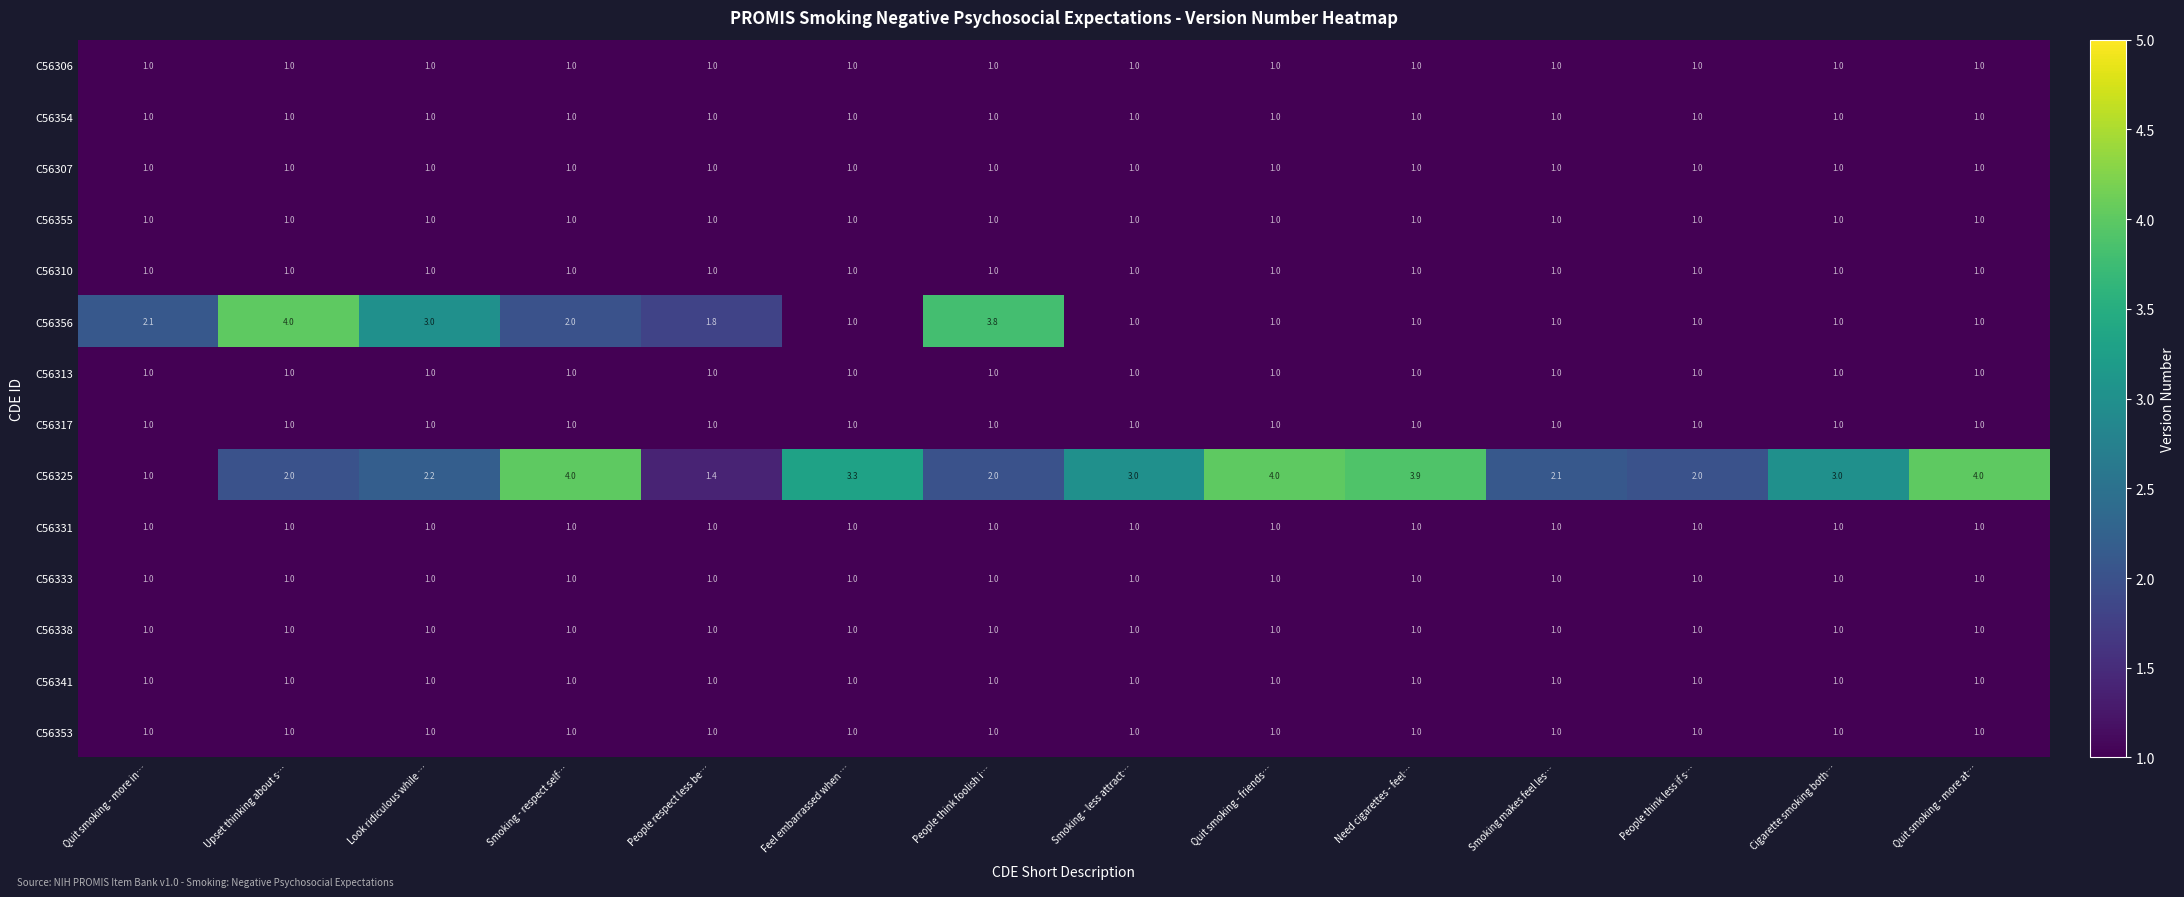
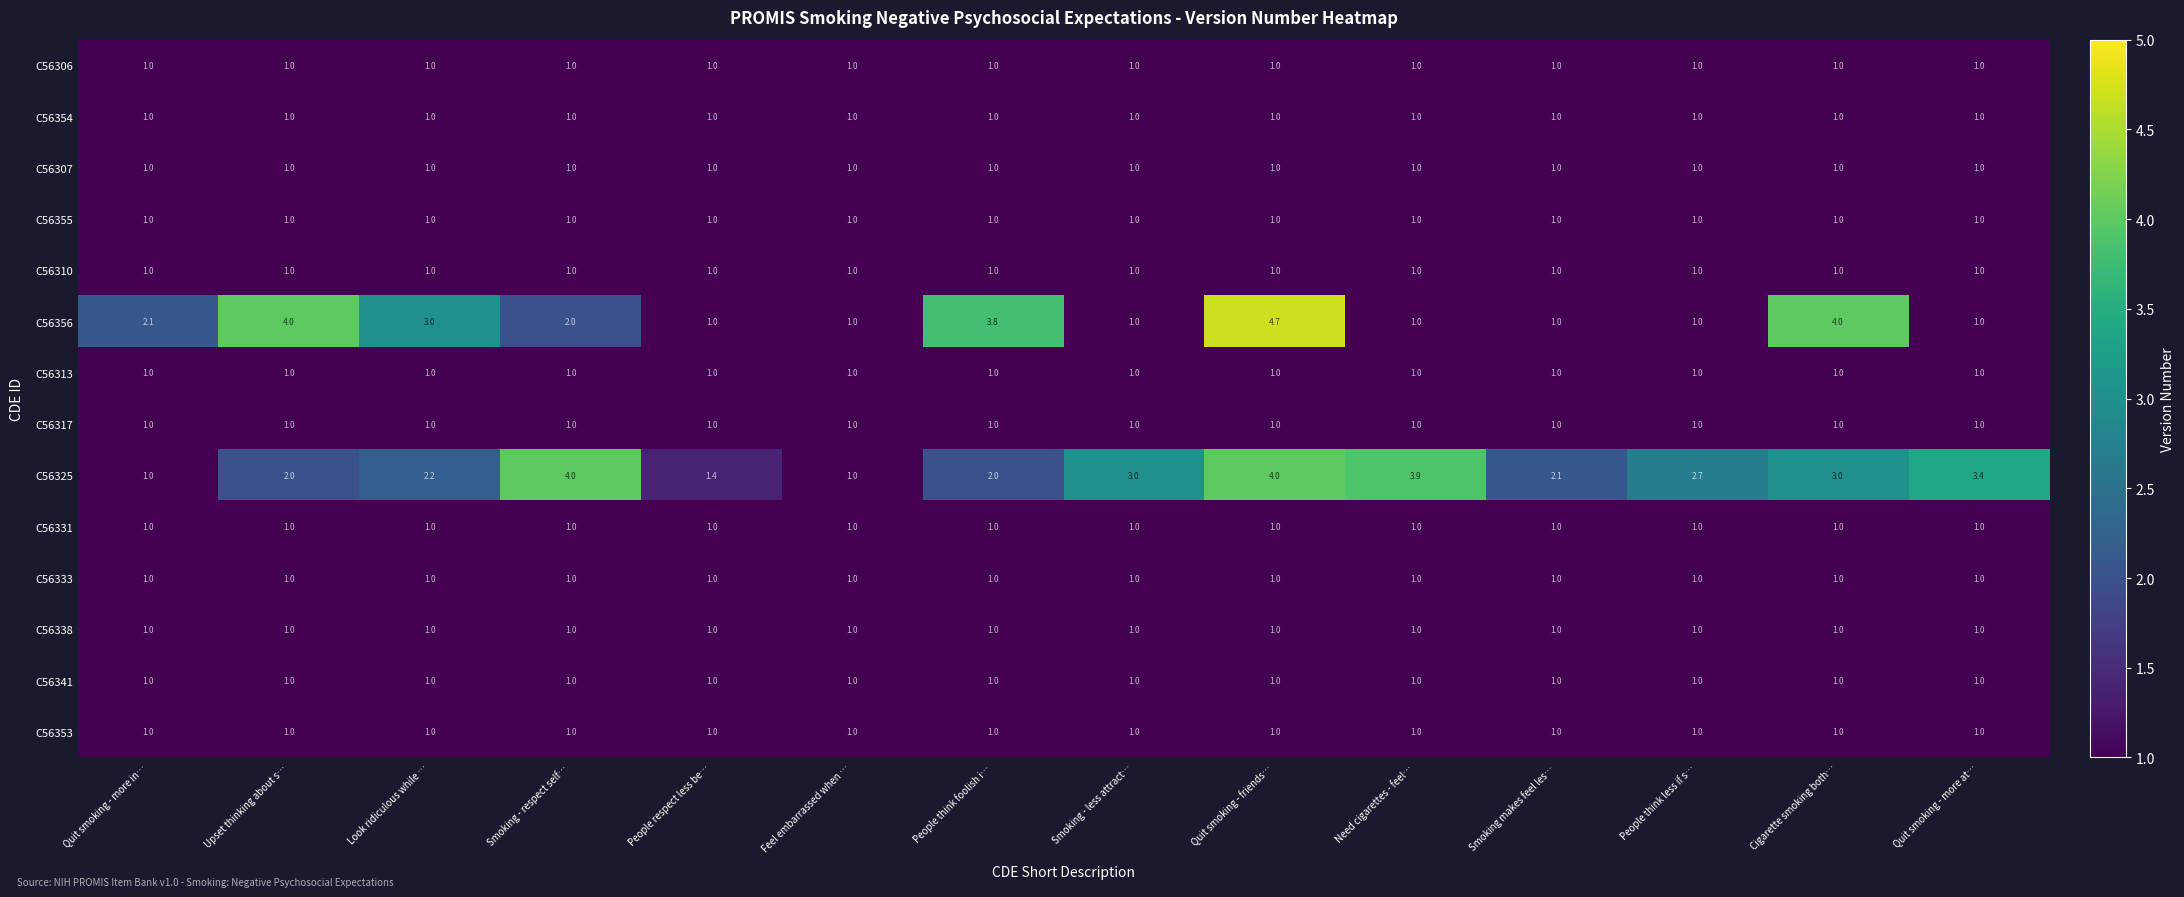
  {
    "C56306": {
      "Quit smoking - more in…": 1.0,
      "Upset thinking about s…": 1.0,
      "Look ridiculous while …": 1.0,
      "Smoking - respect self…": 1.0,
      "People respect less be…": 1.0,
      "Feel embarrassed when …": 1.0,
      "People think foolish i…": 1.0,
      "Smoking - less attract…": 1.0,
      "Quit smoking - friends…": 1.0,
      "Need cigarettes - feel…": 1.0,
      "Smoking makes feel les…": 1.0,
      "People think less if s…": 1.0,
      "Cigarette smoking both…": 1.0,
      "Quit smoking - more at…": 1.0
    },
    "C56354": {
      "Quit smoking - more in…": 1.0,
      "Upset thinking about s…": 1.0,
      "Look ridiculous while …": 1.0,
      "Smoking - respect self…": 1.0,
      "People respect less be…": 1.0,
      "Feel embarrassed when …": 1.0,
      "People think foolish i…": 1.0,
      "Smoking - less attract…": 1.0,
      "Quit smoking - friends…": 1.0,
      "Need cigarettes - feel…": 1.0,
      "Smoking makes feel les…": 1.0,
      "People think less if s…": 1.0,
      "Cigarette smoking both…": 1.0,
      "Quit smoking - more at…": 1.0
    },
    "C56307": {
      "Quit smoking - more in…": 1.0,
      "Upset thinking about s…": 1.0,
      "Look ridiculous while …": 1.0,
      "Smoking - respect self…": 1.0,
      "People respect less be…": 1.0,
      "Feel embarrassed when …": 1.0,
      "People think foolish i…": 1.0,
      "Smoking - less attract…": 1.0,
      "Quit smoking - friends…": 1.0,
      "Need cigarettes - feel…": 1.0,
      "Smoking makes feel les…": 1.0,
      "People think less if s…": 1.0,
      "Cigarette smoking both…": 1.0,
      "Quit smoking - more at…": 1.0
    },
    "C56355": {
      "Quit smoking - more in…": 1.0,
      "Upset thinking about s…": 1.0,
      "Look ridiculous while …": 1.0,
      "Smoking - respect self…": 1.0,
      "People respect less be…": 1.0,
      "Feel embarrassed when …": 1.0,
      "People think foolish i…": 1.0,
      "Smoking - less attract…": 1.0,
      "Quit smoking - friends…": 1.0,
      "Need cigarettes - feel…": 1.0,
      "Smoking makes feel les…": 1.0,
      "People think less if s…": 1.0,
      "Cigarette smoking both…": 1.0,
      "Quit smoking - more at…": 1.0
    },
    "C56310": {
      "Quit smoking - more in…": 1.0,
      "Upset thinking about s…": 1.0,
      "Look ridiculous while …": 1.0,
      "Smoking - respect self…": 1.0,
      "People respect less be…": 1.0,
      "Feel embarrassed when …": 1.0,
      "People think foolish i…": 1.0,
      "Smoking - less attract…": 1.0,
      "Quit smoking - friends…": 1.0,
      "Need cigarettes - feel…": 1.0,
      "Smoking makes feel les…": 1.0,
      "People think less if s…": 1.0,
      "Cigarette smoking both…": 1.0,
      "Quit smoking - more at…": 1.0
    },
    "C56356": {
      "Quit smoking - more in…": 2.1,
      "Upset thinking about s…": 4.0,
      "Look ridiculous while …": 3.0,
      "Smoking - respect self…": 2.0,
-     "People respect less be…": 1.8,
+     "People respect less be…": 1.0,
      "Feel embarrassed when …": 1.0,
      "People think foolish i…": 3.8,
      "Smoking - less attract…": 1.0,
-     "Quit smoking - friends…": 1.0,
+     "Quit smoking - friends…": 4.7,
      "Need cigarettes - feel…": 1.0,
      "Smoking makes feel les…": 1.0,
      "People think less if s…": 1.0,
-     "Cigarette smoking both…": 1.0,
+     "Cigarette smoking both…": 4.0,
      "Quit smoking - more at…": 1.0
    },
    "C56313": {
      "Quit smoking - more in…": 1.0,
      "Upset thinking about s…": 1.0,
      "Look ridiculous while …": 1.0,
      "Smoking - respect self…": 1.0,
      "People respect less be…": 1.0,
      "Feel embarrassed when …": 1.0,
      "People think foolish i…": 1.0,
      "Smoking - less attract…": 1.0,
      "Quit smoking - friends…": 1.0,
      "Need cigarettes - feel…": 1.0,
      "Smoking makes feel les…": 1.0,
      "People think less if s…": 1.0,
      "Cigarette smoking both…": 1.0,
      "Quit smoking - more at…": 1.0
    },
    "C56317": {
      "Quit smoking - more in…": 1.0,
      "Upset thinking about s…": 1.0,
      "Look ridiculous while …": 1.0,
      "Smoking - respect self…": 1.0,
      "People respect less be…": 1.0,
      "Feel embarrassed when …": 1.0,
      "People think foolish i…": 1.0,
      "Smoking - less attract…": 1.0,
      "Quit smoking - friends…": 1.0,
      "Need cigarettes - feel…": 1.0,
      "Smoking makes feel les…": 1.0,
      "People think less if s…": 1.0,
      "Cigarette smoking both…": 1.0,
      "Quit smoking - more at…": 1.0
    },
    "C56325": {
      "Quit smoking - more in…": 1.0,
      "Upset thinking about s…": 2.0,
      "Look ridiculous while …": 2.2,
      "Smoking - respect self…": 4.0,
      "People respect less be…": 1.4,
-     "Feel embarrassed when …": 3.3,
+     "Feel embarrassed when …": 1.0,
      "People think foolish i…": 2.0,
      "Smoking - less attract…": 3.0,
      "Quit smoking - friends…": 4.0,
      "Need cigarettes - feel…": 3.9,
      "Smoking makes feel les…": 2.1,
-     "People think less if s…": 2.0,
+     "People think less if s…": 2.7,
      "Cigarette smoking both…": 3.0,
-     "Quit smoking - more at…": 4.0
+     "Quit smoking - more at…": 3.4
    },
    "C56331": {
      "Quit smoking - more in…": 1.0,
      "Upset thinking about s…": 1.0,
      "Look ridiculous while …": 1.0,
      "Smoking - respect self…": 1.0,
      "People respect less be…": 1.0,
      "Feel embarrassed when …": 1.0,
      "People think foolish i…": 1.0,
      "Smoking - less attract…": 1.0,
      "Quit smoking - friends…": 1.0,
      "Need cigarettes - feel…": 1.0,
      "Smoking makes feel les…": 1.0,
      "People think less if s…": 1.0,
      "Cigarette smoking both…": 1.0,
      "Quit smoking - more at…": 1.0
    },
    "C56333": {
      "Quit smoking - more in…": 1.0,
      "Upset thinking about s…": 1.0,
      "Look ridiculous while …": 1.0,
      "Smoking - respect self…": 1.0,
      "People respect less be…": 1.0,
      "Feel embarrassed when …": 1.0,
      "People think foolish i…": 1.0,
      "Smoking - less attract…": 1.0,
      "Quit smoking - friends…": 1.0,
      "Need cigarettes - feel…": 1.0,
      "Smoking makes feel les…": 1.0,
      "People think less if s…": 1.0,
      "Cigarette smoking both…": 1.0,
      "Quit smoking - more at…": 1.0
    },
    "C56338": {
      "Quit smoking - more in…": 1.0,
      "Upset thinking about s…": 1.0,
      "Look ridiculous while …": 1.0,
      "Smoking - respect self…": 1.0,
      "People respect less be…": 1.0,
      "Feel embarrassed when …": 1.0,
      "People think foolish i…": 1.0,
      "Smoking - less attract…": 1.0,
      "Quit smoking - friends…": 1.0,
      "Need cigarettes - feel…": 1.0,
      "Smoking makes feel les…": 1.0,
      "People think less if s…": 1.0,
      "Cigarette smoking both…": 1.0,
      "Quit smoking - more at…": 1.0
    },
    "C56341": {
      "Quit smoking - more in…": 1.0,
      "Upset thinking about s…": 1.0,
      "Look ridiculous while …": 1.0,
      "Smoking - respect self…": 1.0,
      "People respect less be…": 1.0,
      "Feel embarrassed when …": 1.0,
      "People think foolish i…": 1.0,
      "Smoking - less attract…": 1.0,
      "Quit smoking - friends…": 1.0,
      "Need cigarettes - feel…": 1.0,
      "Smoking makes feel les…": 1.0,
      "People think less if s…": 1.0,
      "Cigarette smoking both…": 1.0,
      "Quit smoking - more at…": 1.0
    },
    "C56353": {
      "Quit smoking - more in…": 1.0,
      "Upset thinking about s…": 1.0,
      "Look ridiculous while …": 1.0,
      "Smoking - respect self…": 1.0,
      "People respect less be…": 1.0,
      "Feel embarrassed when …": 1.0,
      "People think foolish i…": 1.0,
      "Smoking - less attract…": 1.0,
      "Quit smoking - friends…": 1.0,
      "Need cigarettes - feel…": 1.0,
      "Smoking makes feel les…": 1.0,
      "People think less if s…": 1.0,
      "Cigarette smoking both…": 1.0,
      "Quit smoking - more at…": 1.0
    }
  }
